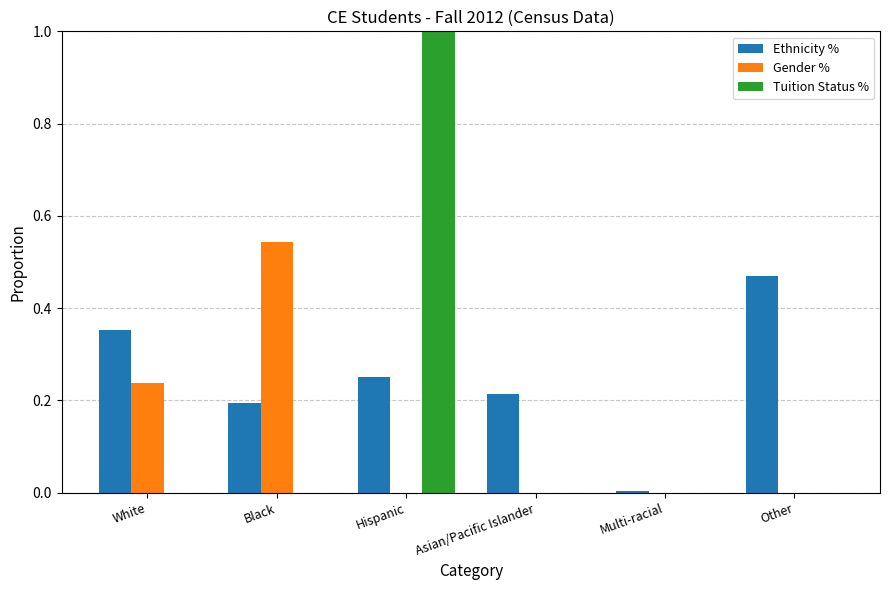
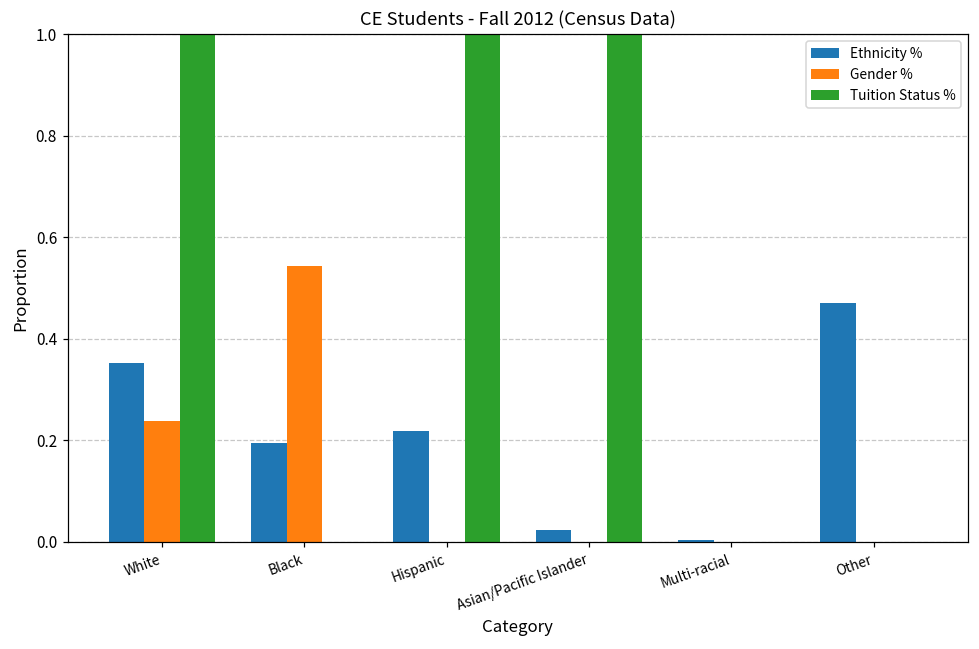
  {
    "Ethnicity %": {
      "White": 0.35,
      "Black": 0.20,
-     "Hispanic": 0.25,
-     "Asian/Pacific Islander": 0.21,
+     "Hispanic": 0.22,
+     "Asian/Pacific Islander": 0.02,
      "Other": 0.47
    },
    "Gender %": {
      "White": 0.24,
      "Black": 0.54,
      "Hispanic": 0.00,
      "Asian/Pacific Islander": 0.00,
      "Multi-racial": 0.00,
      "Other": 0.00
    },
    "Tuition Status %": {
-     "White": 0,
+     "White": 1,
      "Black": 0,
      "Hispanic": 1,
-     "Asian/Pacific Islander": 0,
+     "Asian/Pacific Islander": 1,
      "Multi-racial": 0,
      "Other": 0
    }
  }
